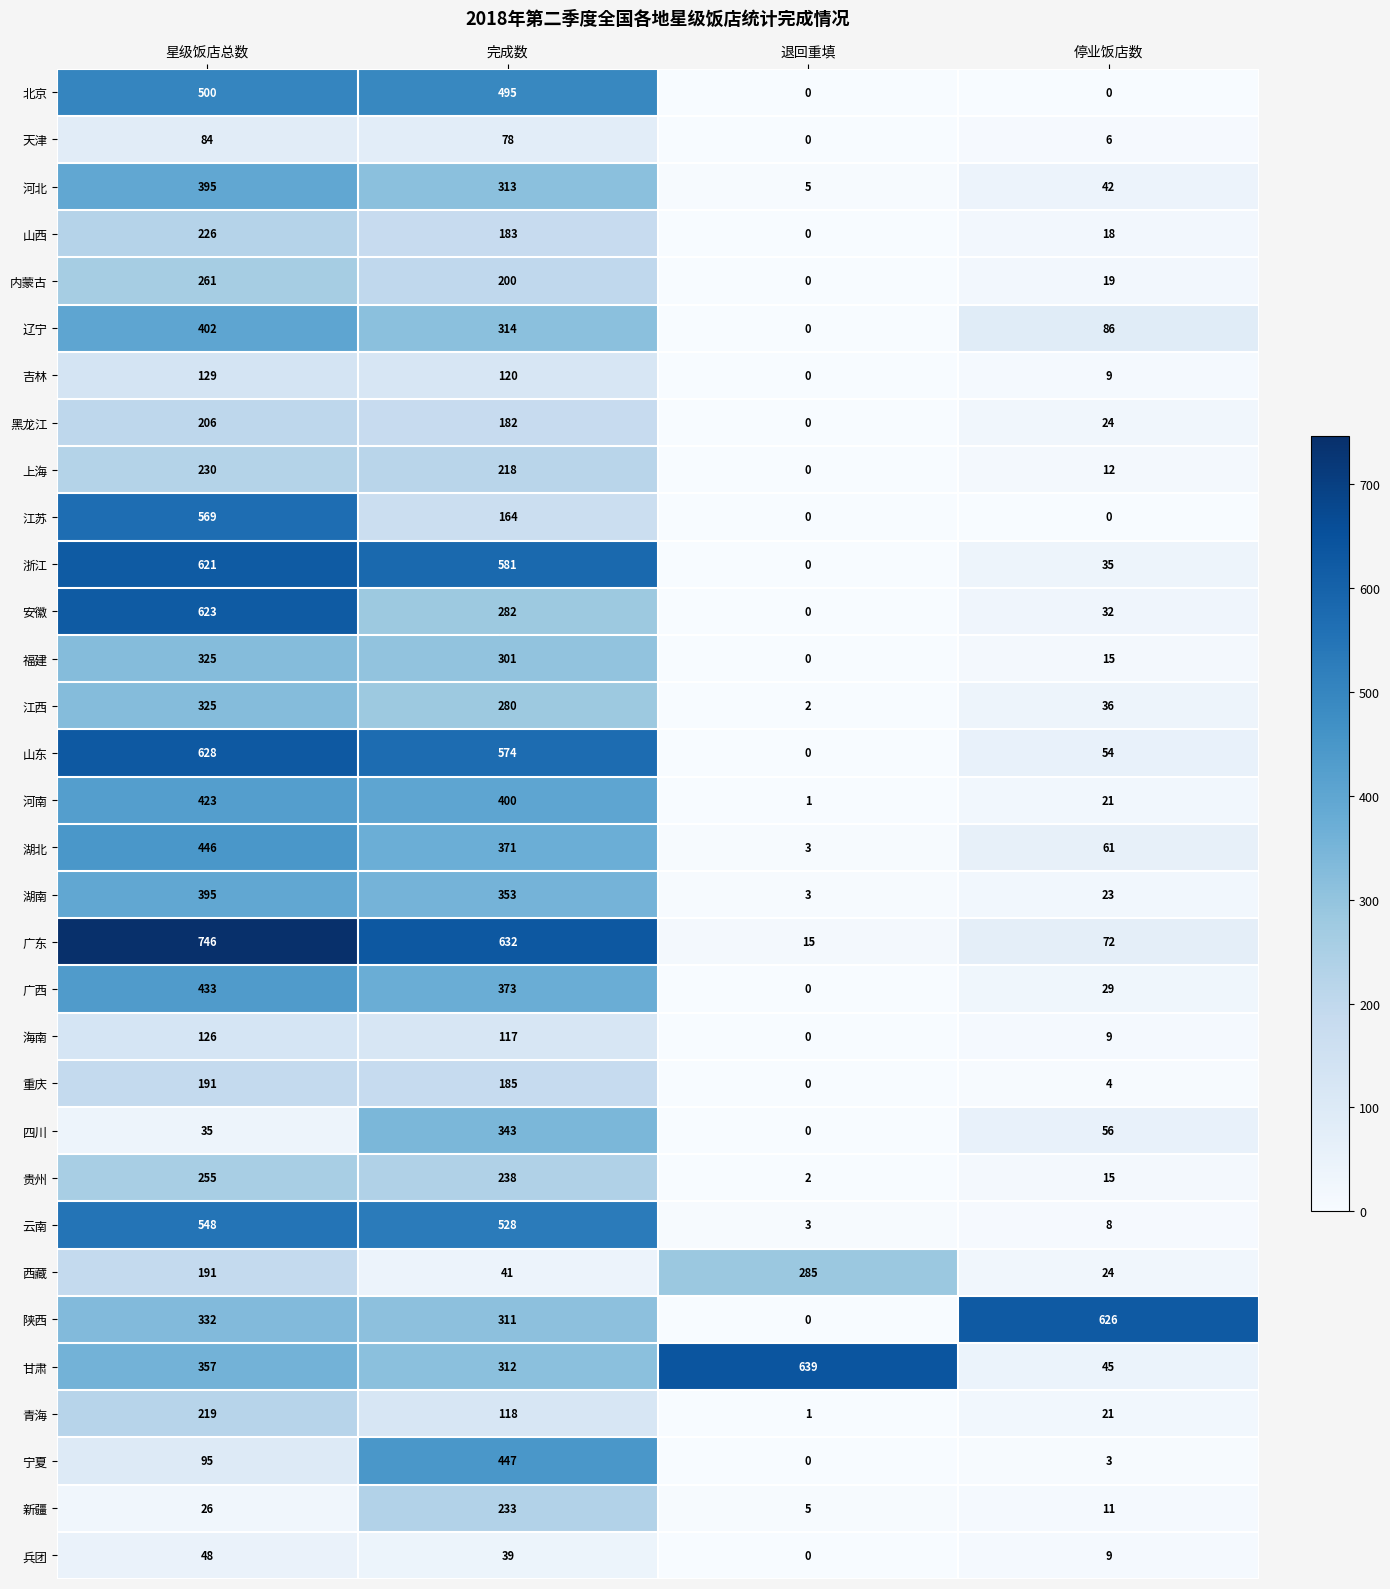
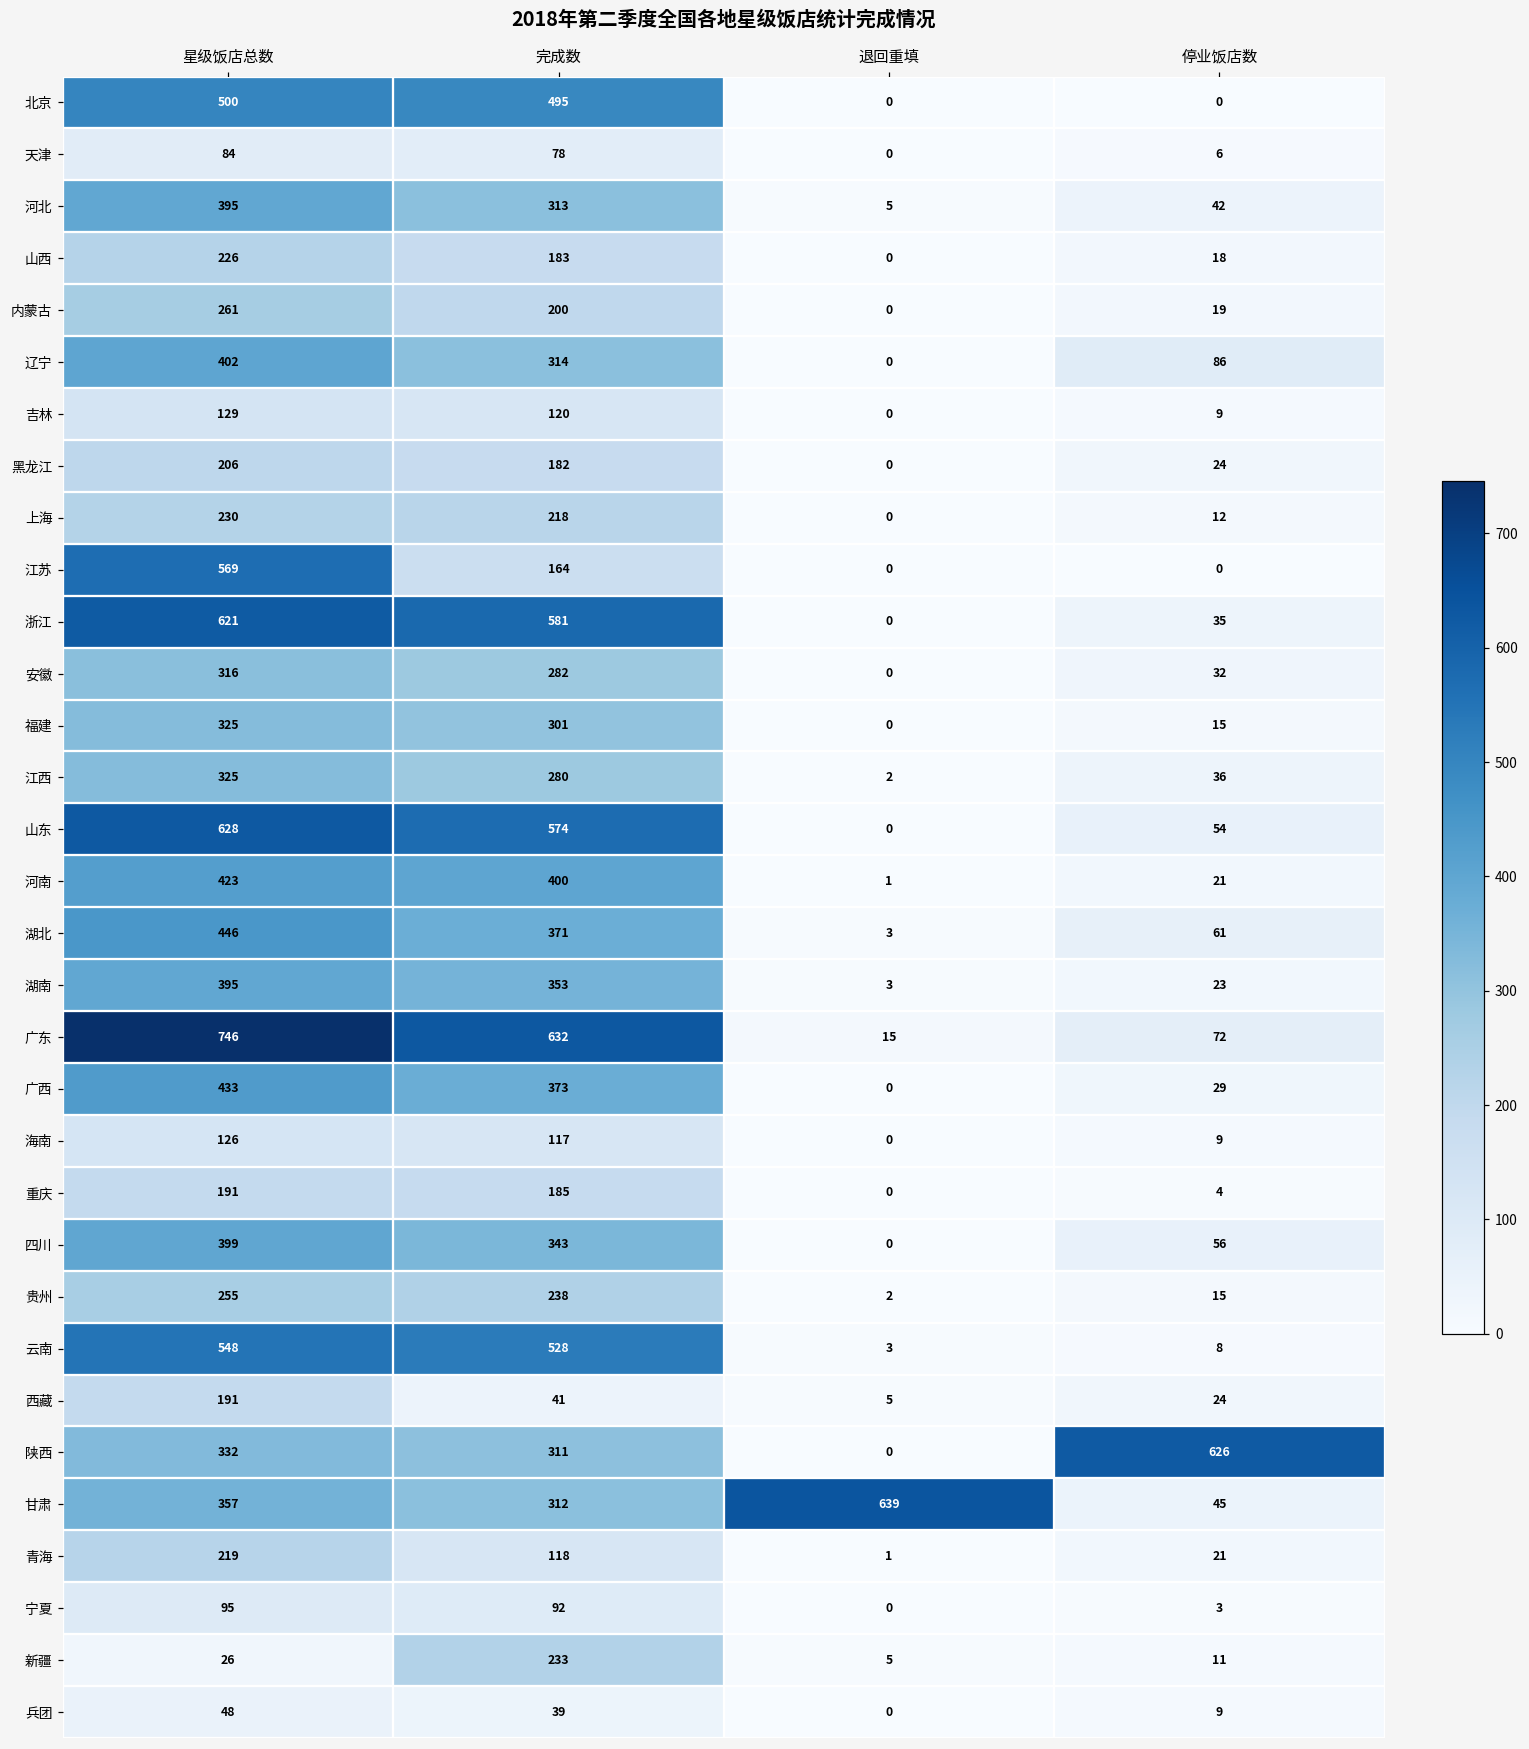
  {
    "北京": {
      "星级饭店总数": 500,
      "完成数": 495,
      "退回重填": 0,
      "停业饭店数": 0
    },
    "天津": {
      "星级饭店总数": 84,
      "完成数": 78,
      "退回重填": 0,
      "停业饭店数": 6
    },
    "河北": {
      "星级饭店总数": 395,
      "完成数": 313,
      "退回重填": 5,
      "停业饭店数": 42
    },
    "山西": {
      "星级饭店总数": 226,
      "完成数": 183,
      "退回重填": 0,
      "停业饭店数": 18
    },
    "内蒙古": {
      "星级饭店总数": 261,
      "完成数": 200,
      "退回重填": 0,
      "停业饭店数": 19
    },
    "辽宁": {
      "星级饭店总数": 402,
      "完成数": 314,
      "退回重填": 0,
      "停业饭店数": 86
    },
    "吉林": {
      "星级饭店总数": 129,
      "完成数": 120,
      "退回重填": 0,
      "停业饭店数": 9
    },
    "黑龙江": {
      "星级饭店总数": 206,
      "完成数": 182,
      "退回重填": 0,
      "停业饭店数": 24
    },
    "上海": {
      "星级饭店总数": 230,
      "完成数": 218,
      "退回重填": 0,
      "停业饭店数": 12
    },
    "江苏": {
      "星级饭店总数": 569,
      "完成数": 164,
      "退回重填": 0,
      "停业饭店数": 0
    },
    "浙江": {
      "星级饭店总数": 621,
      "完成数": 581,
      "退回重填": 0,
      "停业饭店数": 35
    },
    "安徽": {
-     "星级饭店总数": 623,
+     "星级饭店总数": 316,
      "完成数": 282,
      "退回重填": 0,
      "停业饭店数": 32
    },
    "福建": {
      "星级饭店总数": 325,
      "完成数": 301,
      "退回重填": 0,
      "停业饭店数": 15
    },
    "江西": {
      "星级饭店总数": 325,
      "完成数": 280,
      "退回重填": 2,
      "停业饭店数": 36
    },
    "山东": {
      "星级饭店总数": 628,
      "完成数": 574,
      "退回重填": 0,
      "停业饭店数": 54
    },
    "河南": {
      "星级饭店总数": 423,
      "完成数": 400,
      "退回重填": 1,
      "停业饭店数": 21
    },
    "湖北": {
      "星级饭店总数": 446,
      "完成数": 371,
      "退回重填": 3,
      "停业饭店数": 61
    },
    "湖南": {
      "星级饭店总数": 395,
      "完成数": 353,
      "退回重填": 3,
      "停业饭店数": 23
    },
    "广东": {
      "星级饭店总数": 746,
      "完成数": 632,
      "退回重填": 15,
      "停业饭店数": 72
    },
    "广西": {
      "星级饭店总数": 433,
      "完成数": 373,
      "退回重填": 0,
      "停业饭店数": 29
    },
    "海南": {
      "星级饭店总数": 126,
      "完成数": 117,
      "退回重填": 0,
      "停业饭店数": 9
    },
    "重庆": {
      "星级饭店总数": 191,
      "完成数": 185,
      "退回重填": 0,
      "停业饭店数": 4
    },
    "四川": {
-     "星级饭店总数": 35,
+     "星级饭店总数": 399,
      "完成数": 343,
      "退回重填": 0,
      "停业饭店数": 56
    },
    "贵州": {
      "星级饭店总数": 255,
      "完成数": 238,
      "退回重填": 2,
      "停业饭店数": 15
    },
    "云南": {
      "星级饭店总数": 548,
      "完成数": 528,
      "退回重填": 3,
      "停业饭店数": 8
    },
    "西藏": {
      "星级饭店总数": 191,
      "完成数": 41,
-     "退回重填": 285,
+     "退回重填": 5,
      "停业饭店数": 24
    },
    "陕西": {
      "星级饭店总数": 332,
      "完成数": 311,
      "退回重填": 0,
      "停业饭店数": 626
    },
    "甘肃": {
      "星级饭店总数": 357,
      "完成数": 312,
      "退回重填": 639,
      "停业饭店数": 45
    },
    "青海": {
      "星级饭店总数": 219,
      "完成数": 118,
      "退回重填": 1,
      "停业饭店数": 21
    },
    "宁夏": {
      "星级饭店总数": 95,
-     "完成数": 447,
+     "完成数": 92,
      "退回重填": 0,
      "停业饭店数": 3
    },
    "新疆": {
      "星级饭店总数": 26,
      "完成数": 233,
      "退回重填": 5,
      "停业饭店数": 11
    },
    "兵团": {
      "星级饭店总数": 48,
      "完成数": 39,
      "退回重填": 0,
      "停业饭店数": 9
    }
  }
